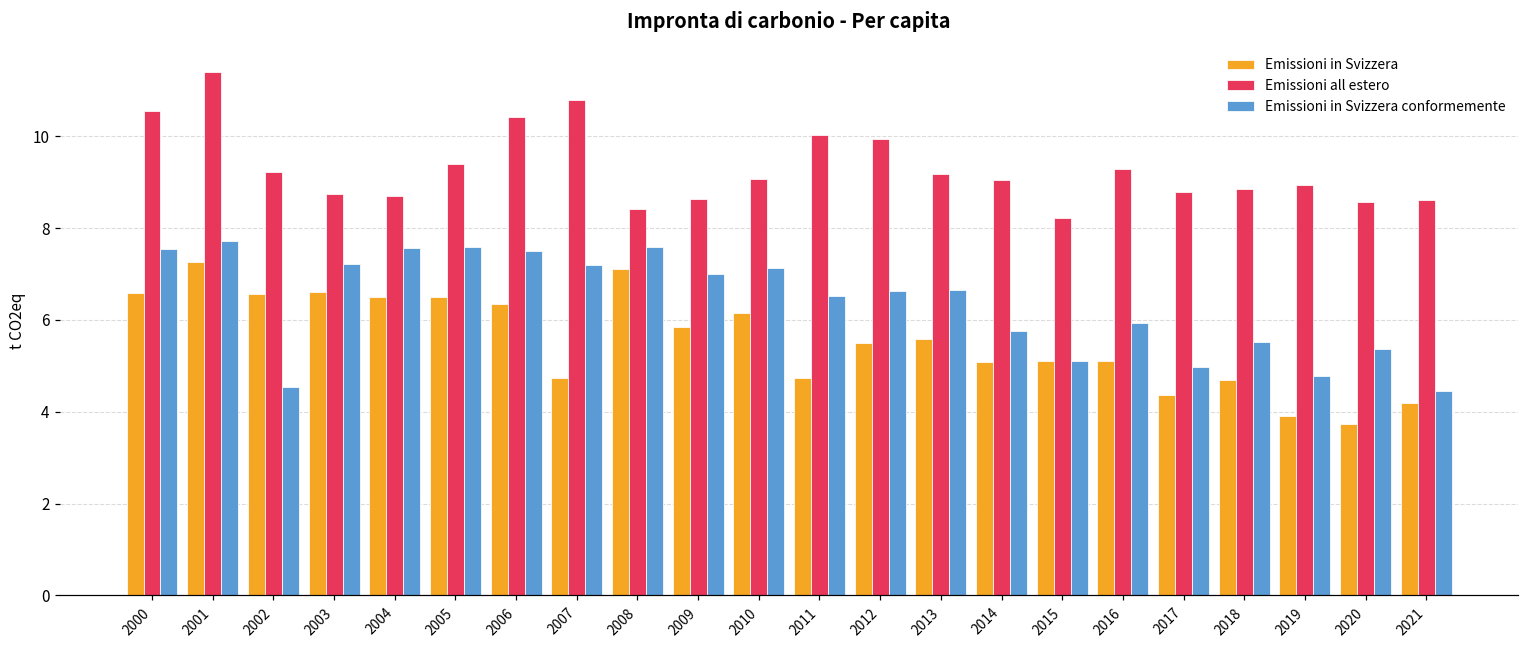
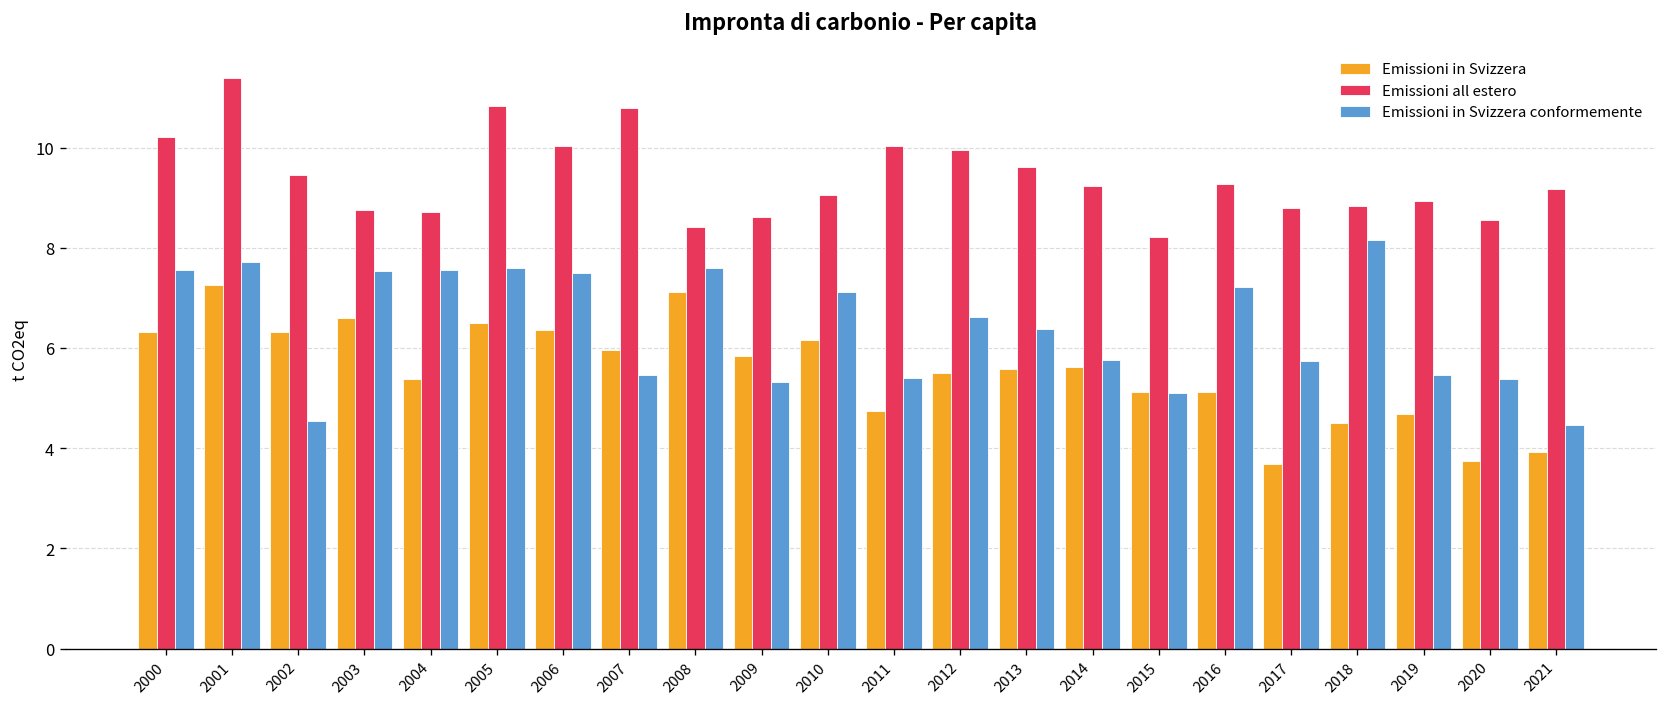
  {
    "Emissioni in Svizzera": {
-     "2000": 6.6,
+     "2000": 6.3,
      "2001": 7.3,
-     "2002": 6.6,
+     "2002": 6.3,
      "2003": 6.6,
-     "2004": 6.5,
+     "2004": 5.4,
      "2005": 6.5,
      "2006": 6.4,
-     "2007": 4.7,
+     "2007": 6.0,
      "2008": 7.1,
      "2009": 5.8,
      "2010": 6.2,
      "2011": 4.7,
      "2012": 5.5,
      "2013": 5.6,
-     "2014": 5.1,
+     "2014": 5.6,
      "2015": 5.1,
      "2016": 5.1,
-     "2017": 4.4,
-     "2018": 4.7,
-     "2019": 3.9,
+     "2017": 3.7,
+     "2018": 4.5,
+     "2019": 4.7,
      "2020": 3.7,
-     "2021": 4.2
+     "2021": 3.9
    },
    "Emissioni all estero": {
-     "2000": 10.6,
+     "2000": 10.2,
      "2001": 11.4,
-     "2002": 9.2,
+     "2002": 9.5,
      "2003": 8.7,
      "2004": 8.7,
-     "2005": 9.4,
-     "2006": 10.4,
+     "2005": 10.8,
+     "2006": 10.0,
      "2007": 10.8,
      "2008": 8.4,
      "2009": 8.6,
      "2010": 9.1,
      "2011": 10.0,
      "2012": 9.9,
-     "2013": 9.2,
-     "2014": 9.0,
+     "2013": 9.6,
+     "2014": 9.2,
      "2015": 8.2,
      "2016": 9.3,
      "2017": 8.8,
      "2018": 8.8,
      "2019": 8.9,
      "2020": 8.6,
-     "2021": 8.6
+     "2021": 9.2
    },
    "Emissioni in Svizzera conformemente": {
      "2000": 7.5,
      "2001": 7.7,
      "2002": 4.5,
-     "2003": 7.2,
+     "2003": 7.5,
      "2004": 7.6,
      "2005": 7.6,
      "2006": 7.5,
-     "2007": 7.2,
+     "2007": 5.5,
      "2008": 7.6,
-     "2009": 7.0,
+     "2009": 5.3,
      "2010": 7.1,
-     "2011": 6.5,
+     "2011": 5.4,
      "2012": 6.6,
-     "2013": 6.7,
+     "2013": 6.4,
      "2014": 5.8,
      "2015": 5.1,
-     "2016": 5.9,
-     "2017": 5.0,
-     "2018": 5.5,
-     "2019": 4.8,
+     "2016": 7.2,
+     "2017": 5.7,
+     "2018": 8.2,
+     "2019": 5.5,
      "2020": 5.4,
      "2021": 4.5
    }
  }
